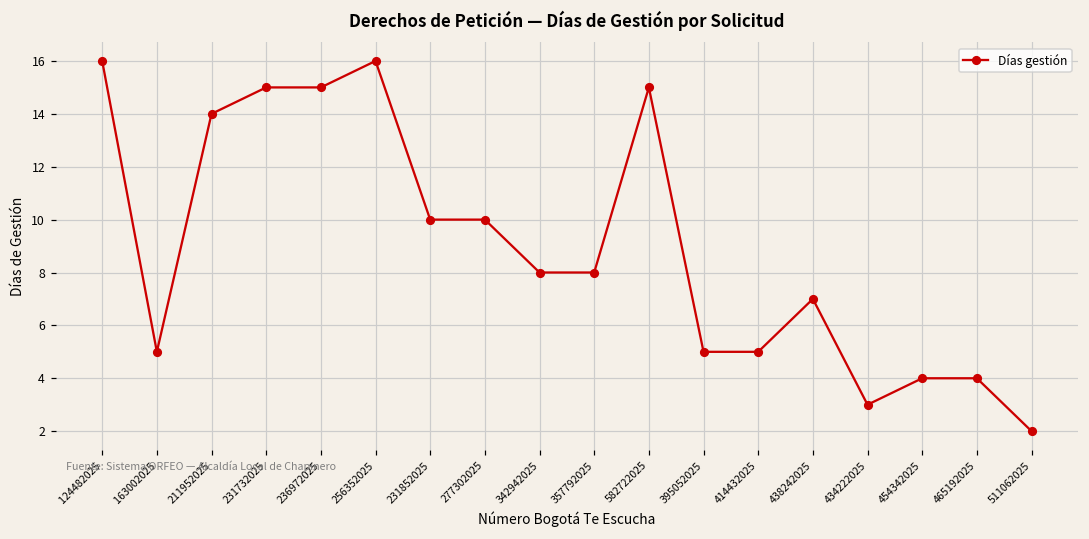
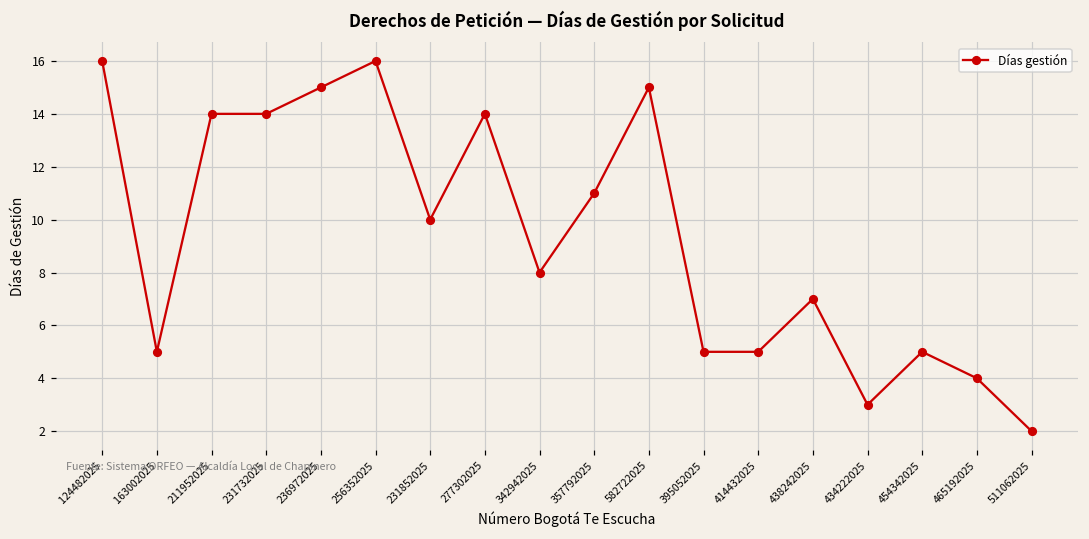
  {
    "124482025": 16,
    "163002025": 5,
    "211952025": 14,
-   "231732025": 15,
+   "231732025": 14,
    "236972025": 15,
    "256352025": 16,
    "231852025": 10,
-   "277302025": 10,
+   "277302025": 14,
    "342942025": 8,
-   "357792025": 8,
+   "357792025": 11,
    "582722025": 15,
    "395052025": 5,
    "414432025": 5,
    "438242025": 7,
    "434222025": 3,
-   "454342025": 4,
+   "454342025": 5,
    "465192025": 4,
    "511062025": 2
  }
